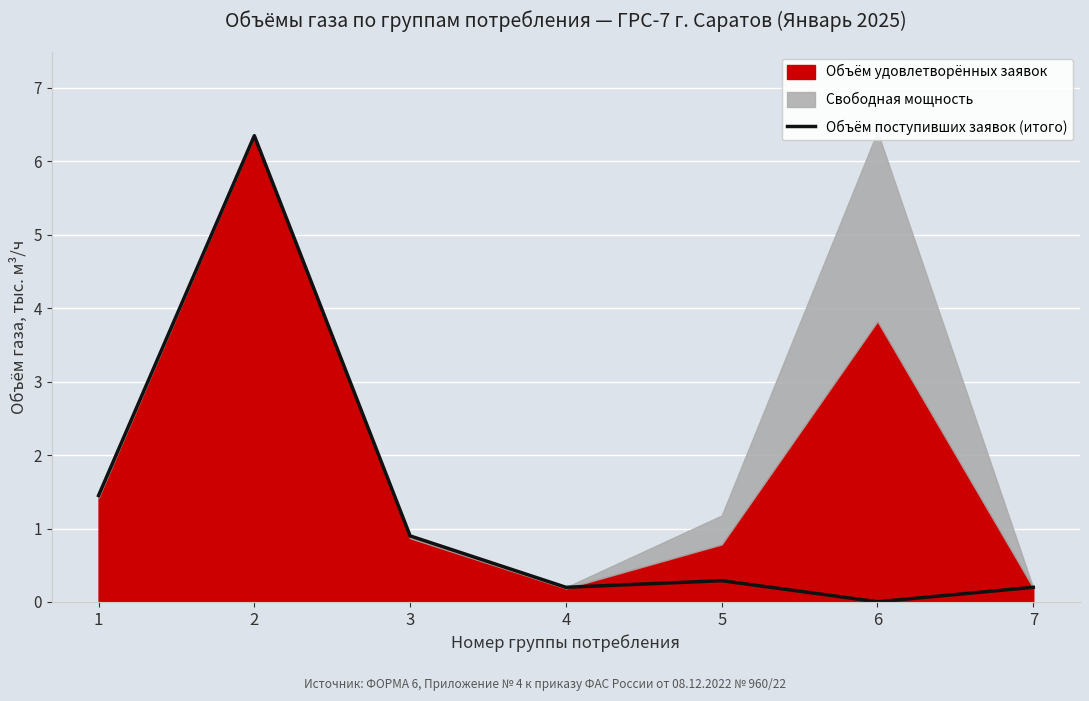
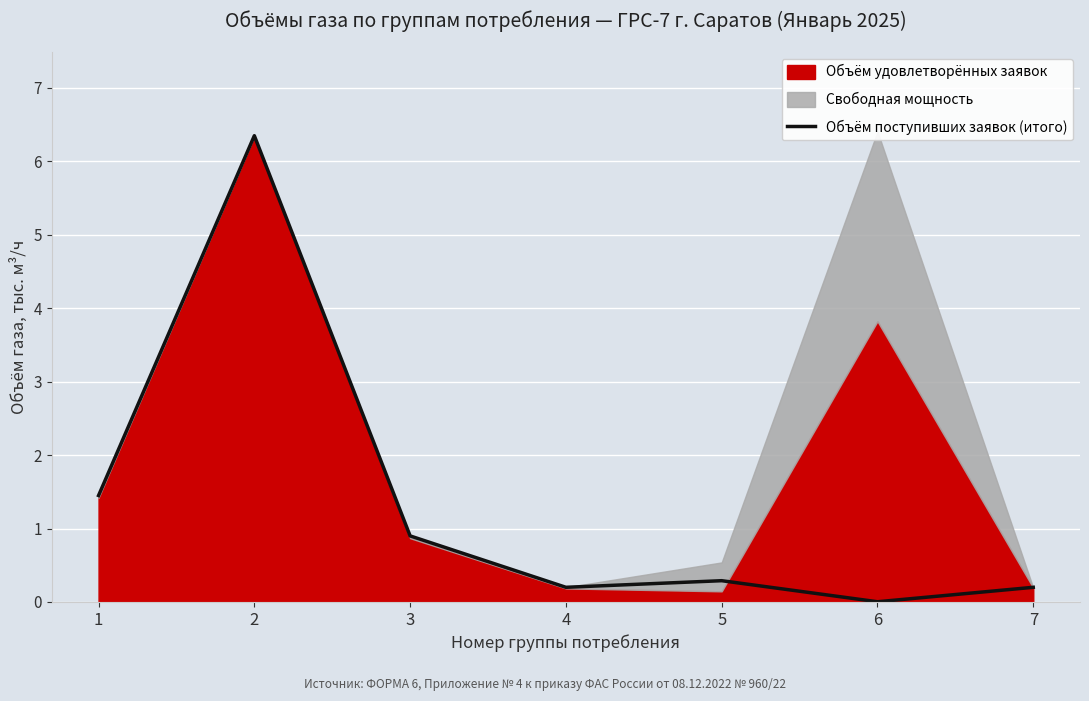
  {
    "Объём удовлетворённых заявок": {
-     "5": 0.8,
+     "5": 0.1,
      "6": 3.8
    },
    "Объём поступивших заявок (итого)": {
      "5": 0.3,
      "6": 0.0
    },
    "Свободная мощность": {
      "5": 0.4
    }
  }
